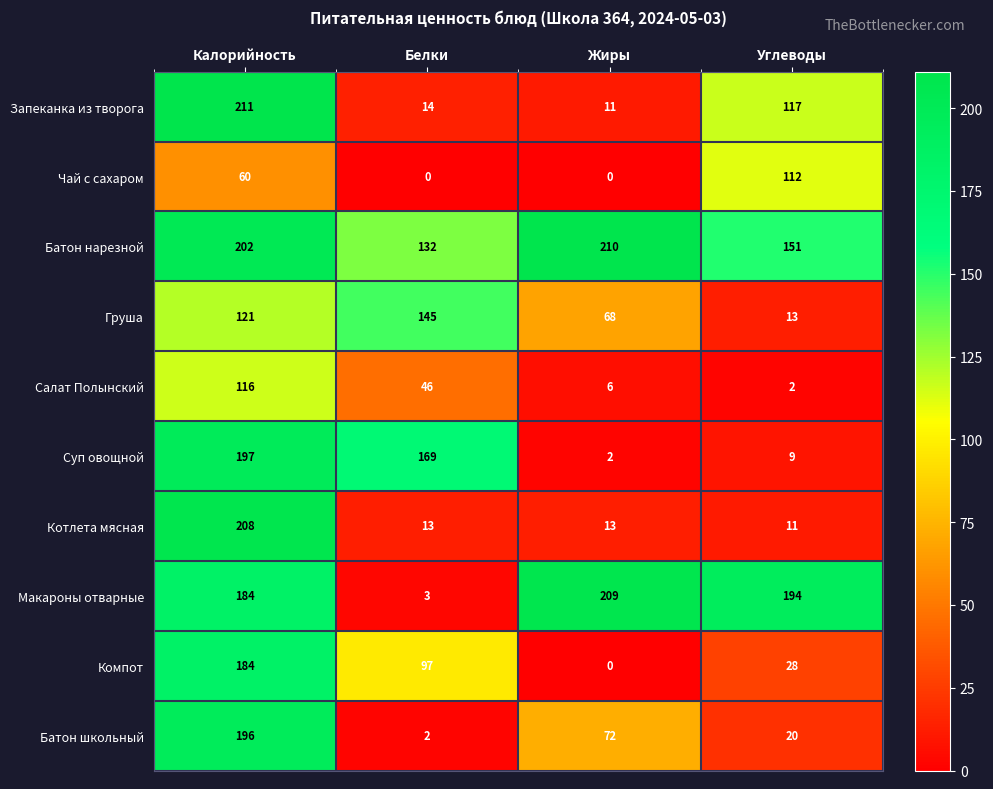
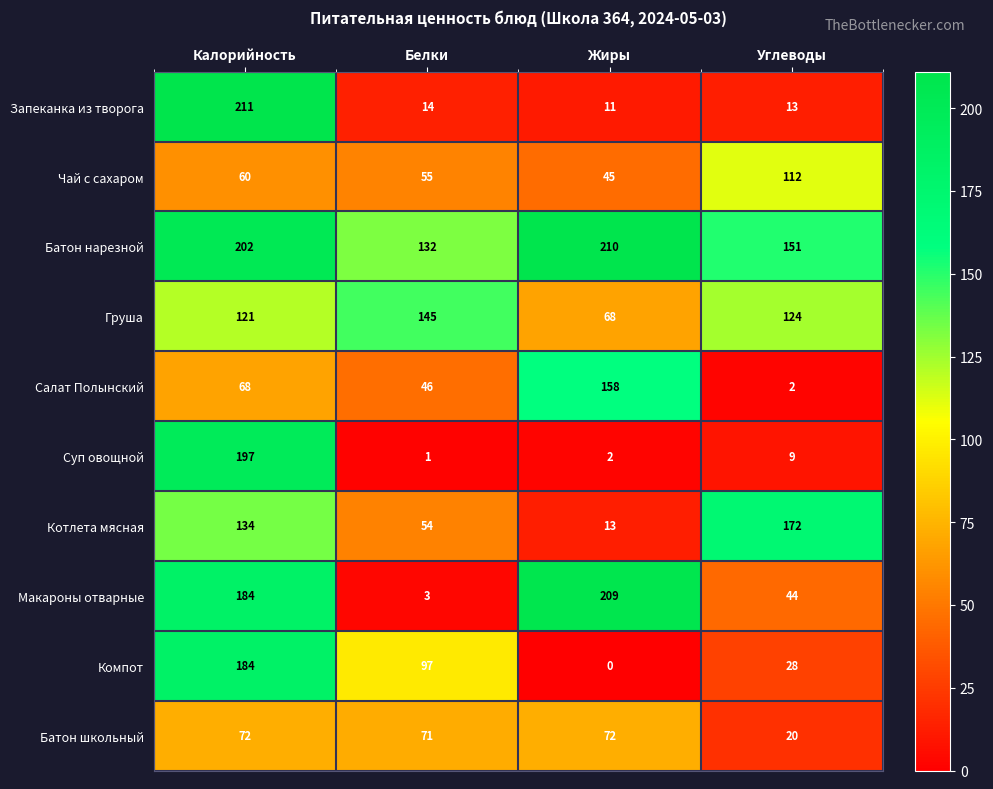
  {
    "Запеканка из творога": {
      "Калорийность": 211,
      "Белки": 14,
      "Жиры": 11,
-     "Углеводы": 117
+     "Углеводы": 13
    },
    "Чай с сахаром": {
      "Калорийность": 60,
-     "Белки": 0,
-     "Жиры": 0,
+     "Белки": 55,
+     "Жиры": 45,
      "Углеводы": 112
    },
    "Батон нарезной": {
      "Калорийность": 202,
      "Белки": 132,
      "Жиры": 210,
      "Углеводы": 151
    },
    "Груша": {
      "Калорийность": 121,
      "Белки": 145,
      "Жиры": 68,
-     "Углеводы": 13
+     "Углеводы": 124
    },
    "Салат Полынский": {
-     "Калорийность": 116,
+     "Калорийность": 68,
      "Белки": 46,
-     "Жиры": 6,
+     "Жиры": 158,
      "Углеводы": 2
    },
    "Суп овощной": {
      "Калорийность": 197,
-     "Белки": 169,
+     "Белки": 1,
      "Жиры": 2,
      "Углеводы": 9
    },
    "Котлета мясная": {
-     "Калорийность": 208,
-     "Белки": 13,
+     "Калорийность": 134,
+     "Белки": 54,
      "Жиры": 13,
-     "Углеводы": 11
+     "Углеводы": 172
    },
    "Макароны отварные": {
      "Калорийность": 184,
      "Белки": 3,
      "Жиры": 209,
-     "Углеводы": 194
+     "Углеводы": 44
    },
    "Компот": {
      "Калорийность": 184,
      "Белки": 97,
      "Жиры": 0,
      "Углеводы": 28
    },
    "Батон школьный": {
-     "Калорийность": 196,
-     "Белки": 2,
+     "Калорийность": 72,
+     "Белки": 71,
      "Жиры": 72,
      "Углеводы": 20
    }
  }
